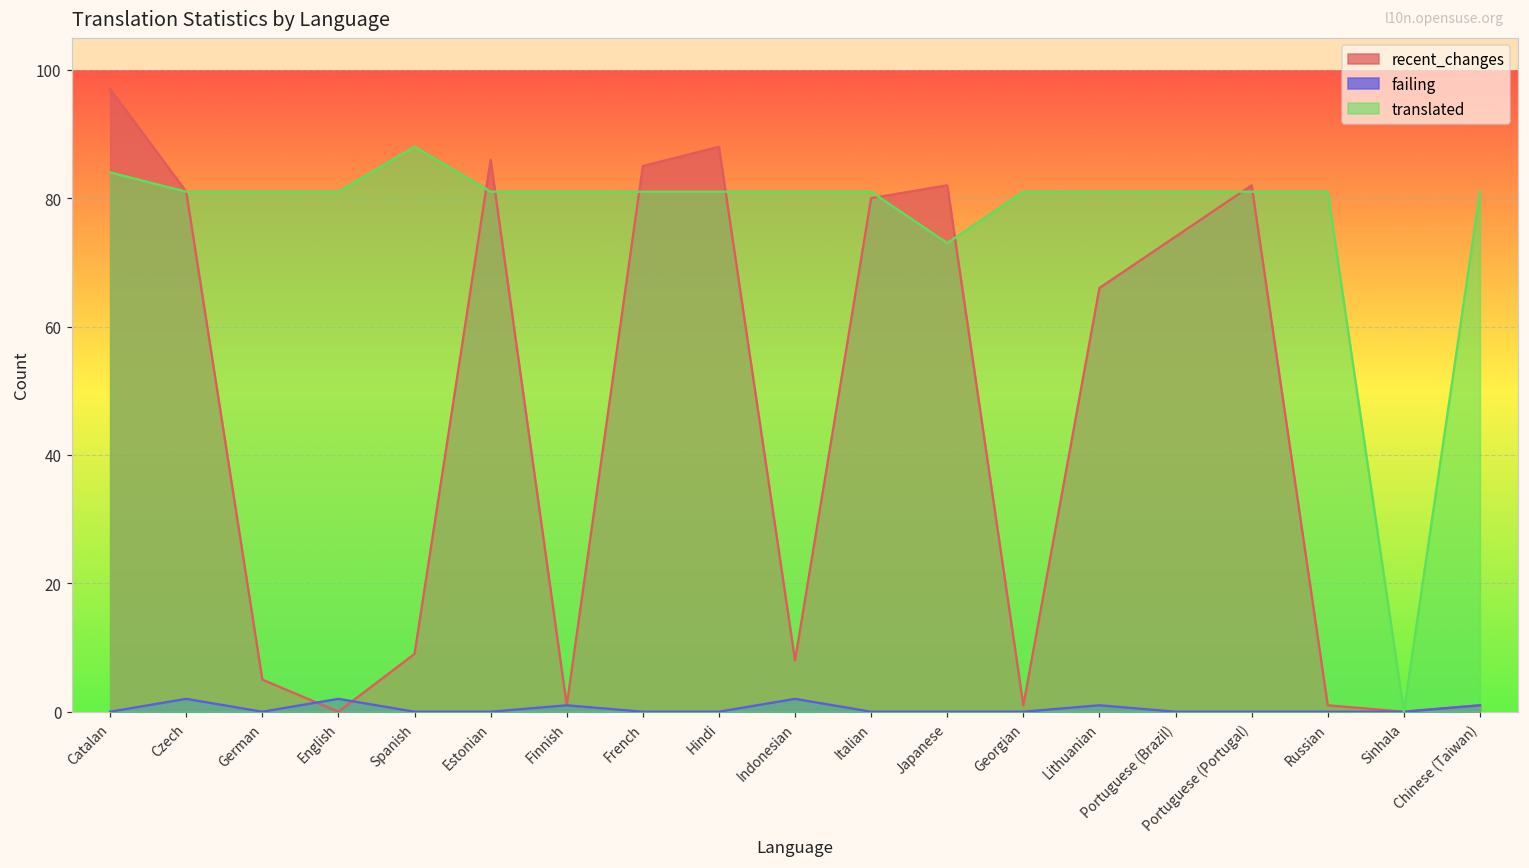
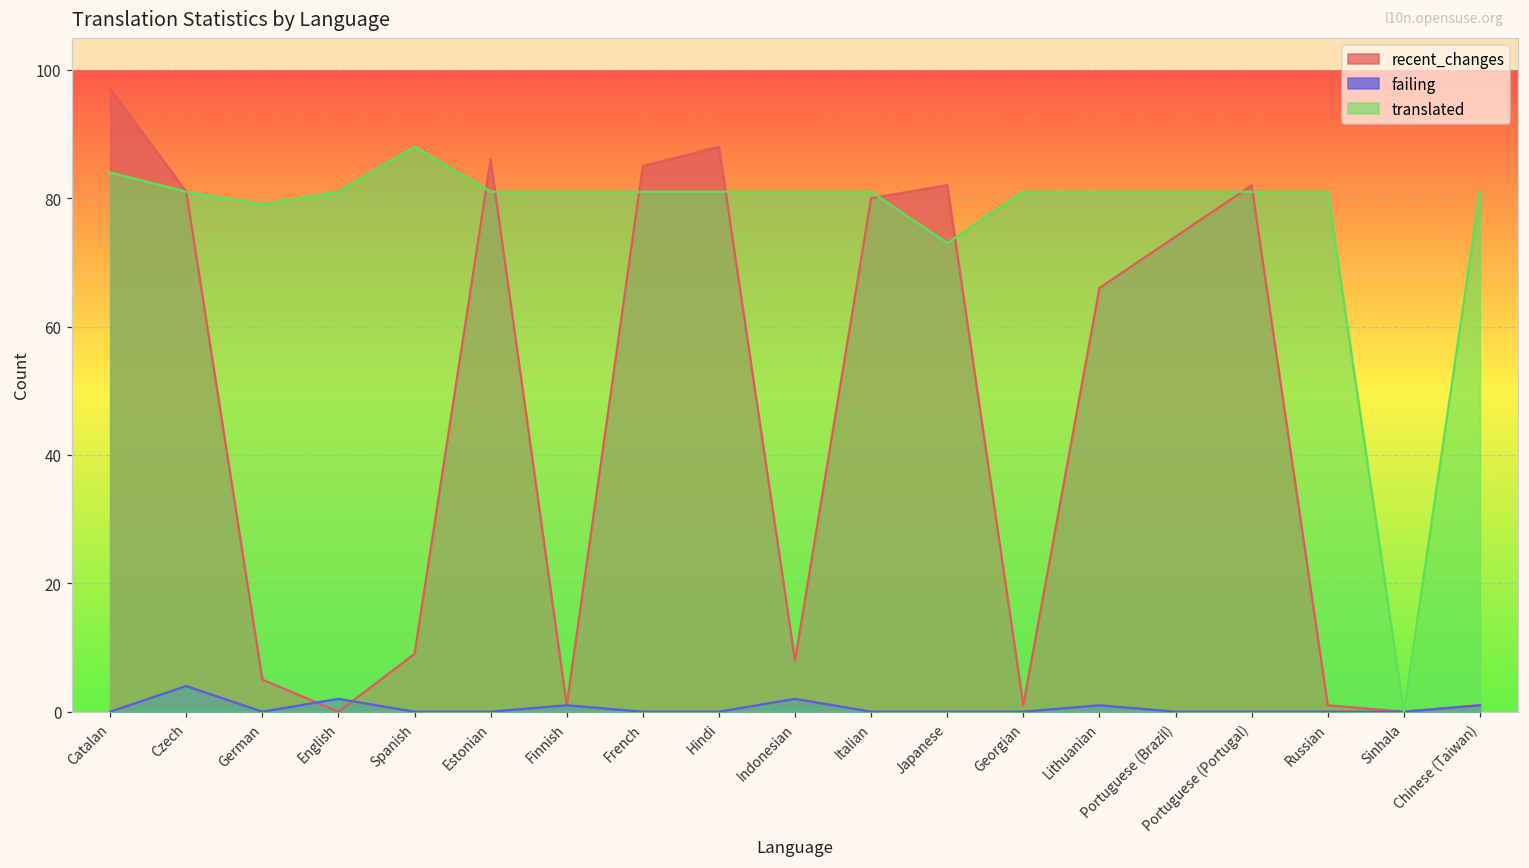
  {
    "recent_changes": {
      "Catalan": 97,
      "German": 5,
      "English": 0,
      "Spanish": 9,
      "Estonian": 86,
      "French": 85,
      "Hindi": 88,
      "Indonesian": 8,
      "Italian": 80,
      "Japanese": 82,
      "Georgian": 1,
      "Lithuanian": 66,
      "Portuguese (Brazil)": 74,
      "Portuguese (Portugal)": 82,
      "Russian": 1
    },
    "failing": {
      "Catalan": 0,
-     "Czech": 2,
+     "Czech": 4,
      "German": 0,
      "English": 2,
      "Spanish": 0,
      "Estonian": 0,
      "French": 0,
      "Hindi": 0,
      "Indonesian": 2,
      "Italian": 0,
      "Japanese": 0,
      "Georgian": 0,
      "Lithuanian": 1,
      "Portuguese (Brazil)": 0,
      "Portuguese (Portugal)": 0,
      "Russian": 0
    },
    "translated": {
      "Catalan": 84,
-     "German": 81,
+     "German": 79,
      "English": 81,
      "Spanish": 88,
      "Estonian": 81,
      "Finnish": 81,
      "French": 81,
      "Hindi": 81,
      "Indonesian": 81,
      "Italian": 81,
      "Japanese": 73,
      "Georgian": 81,
      "Lithuanian": 81,
      "Portuguese (Brazil)": 81,
      "Portuguese (Portugal)": 81,
      "Russian": 81,
      "Chinese (Taiwan)": 81
    }
  }
